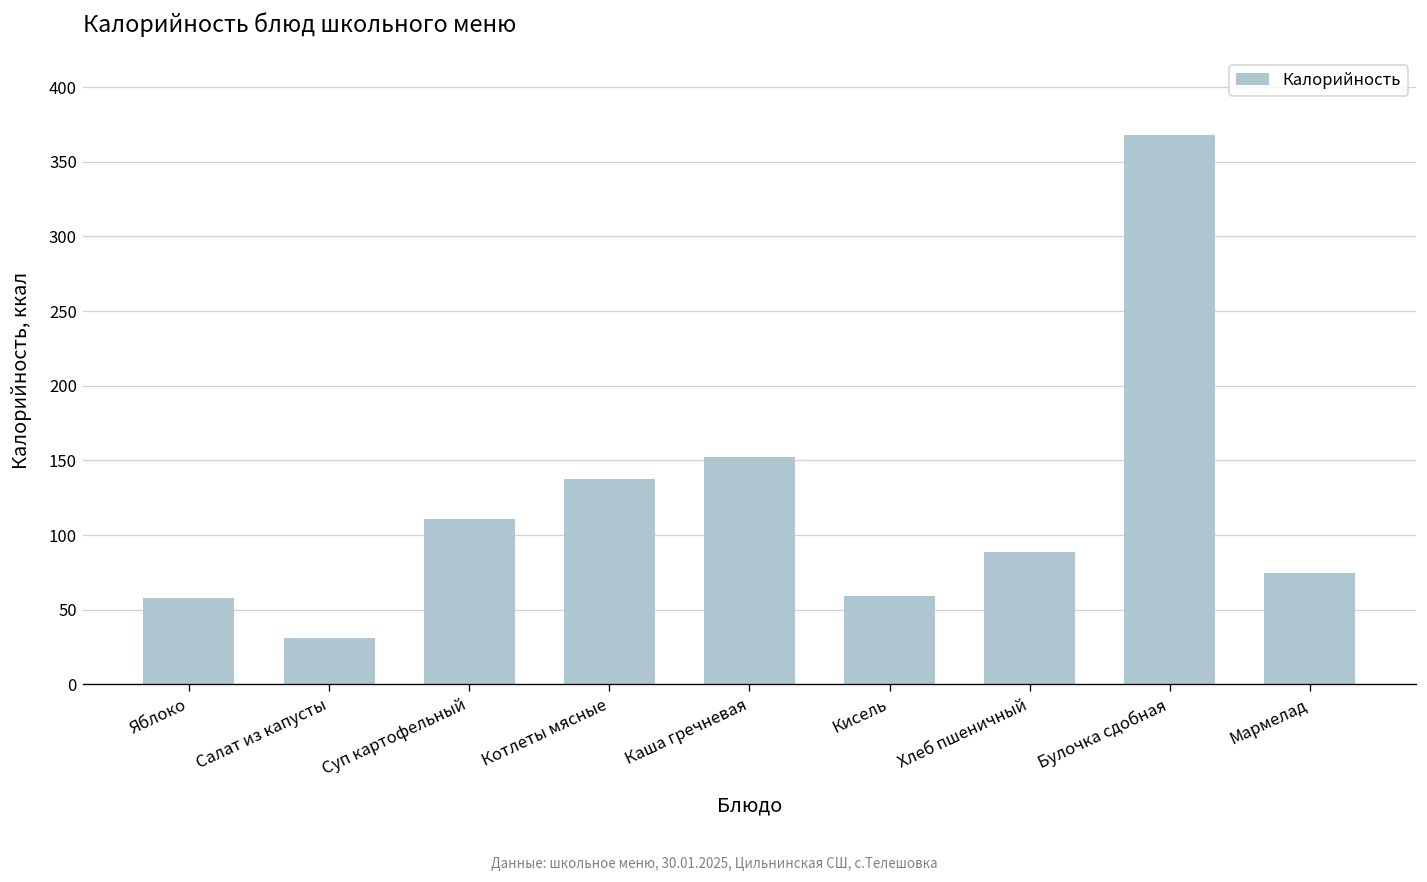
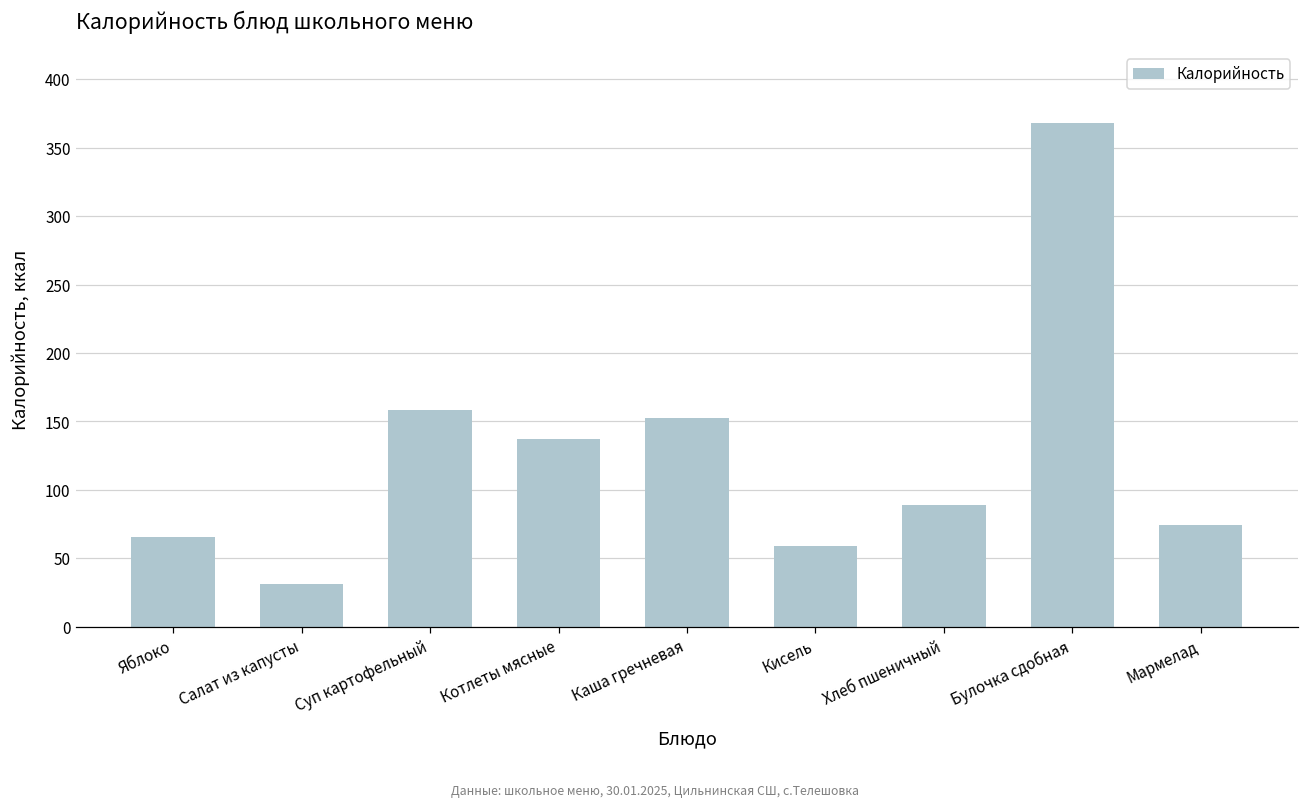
  {
-   "Яблоко": 58,
+   "Яблоко": 66,
    "Салат из капусты": 31,
-   "Суп картофельный": 111,
+   "Суп картофельный": 158,
    "Котлеты мясные": 137,
    "Каша гречневая": 153,
    "Кисель": 59,
    "Хлеб пшеничный": 89,
    "Булочка сдобная": 368,
    "Мармелад": 75
  }
